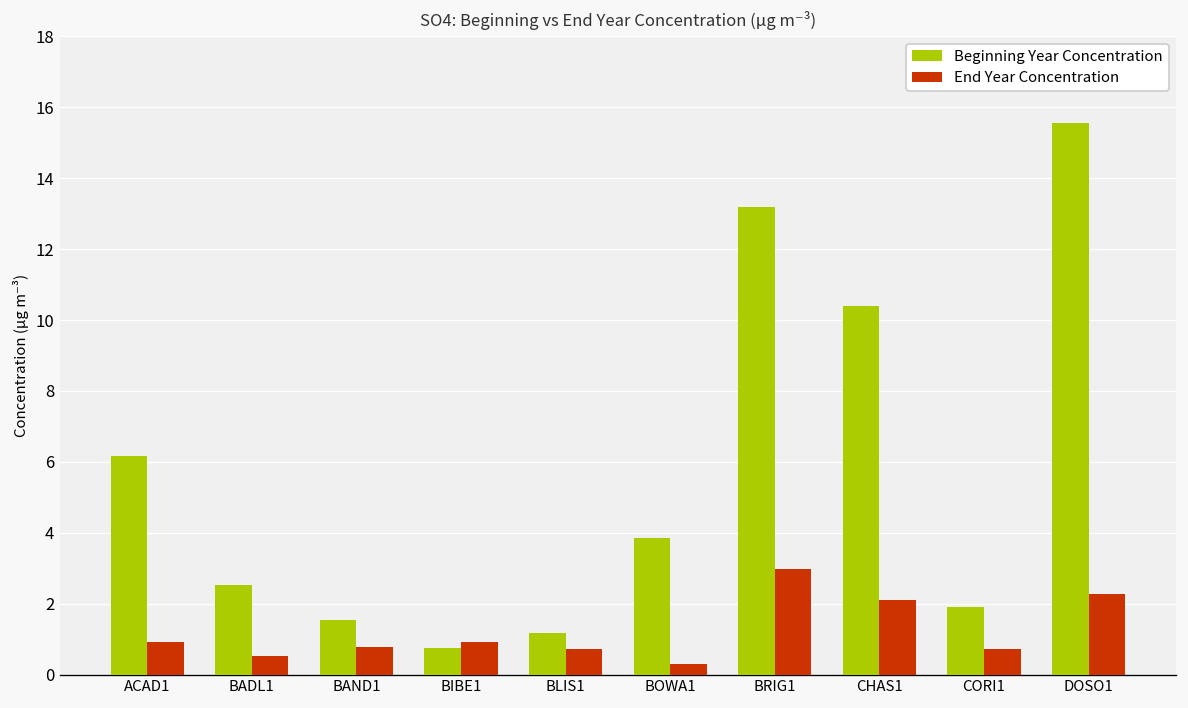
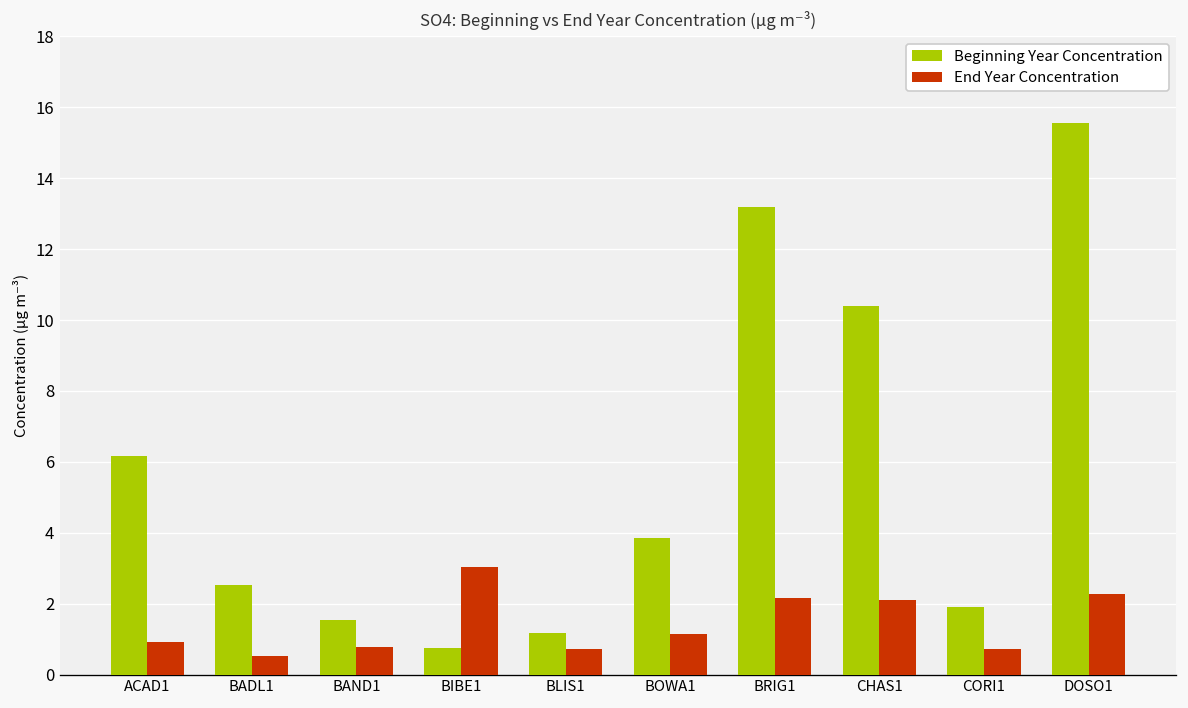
  {
    "Beginning Year Concentration": {
      "ACAD1": 6.2,
      "BADL1": 2.5,
      "BAND1": 1.6,
      "BIBE1": 0.8,
      "BLIS1": 1.2,
      "BOWA1": 3.9,
      "BRIG1": 13.2,
      "CHAS1": 10.4,
      "CORI1": 1.9,
      "DOSO1": 15.6
    },
    "End Year Concentration": {
      "ACAD1": 0.9,
      "BADL1": 0.5,
      "BAND1": 0.8,
-     "BIBE1": 0.9,
+     "BIBE1": 3.0,
      "BLIS1": 0.7,
-     "BOWA1": 0.3,
-     "BRIG1": 3.0,
+     "BOWA1": 1.1,
+     "BRIG1": 2.2,
      "CHAS1": 2.1,
      "CORI1": 0.7,
      "DOSO1": 2.3
    }
  }
